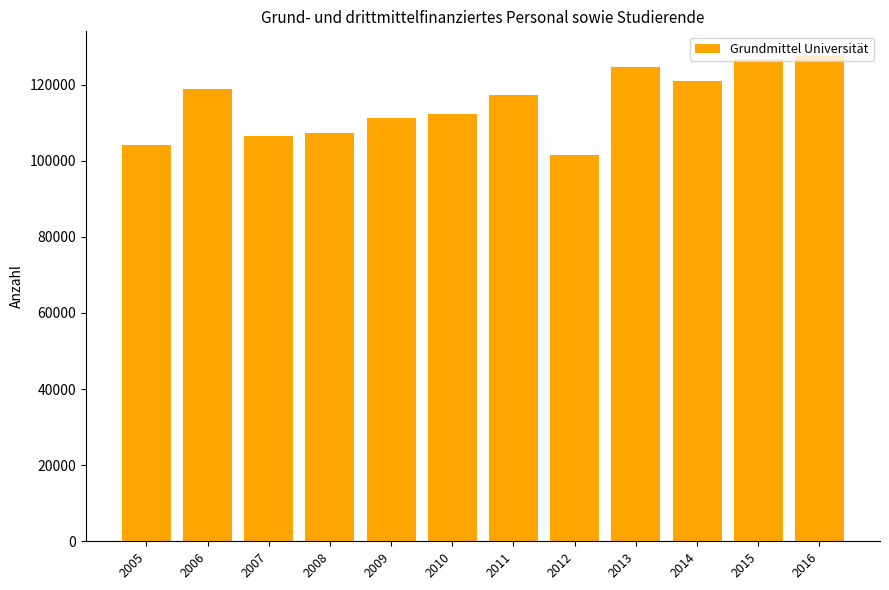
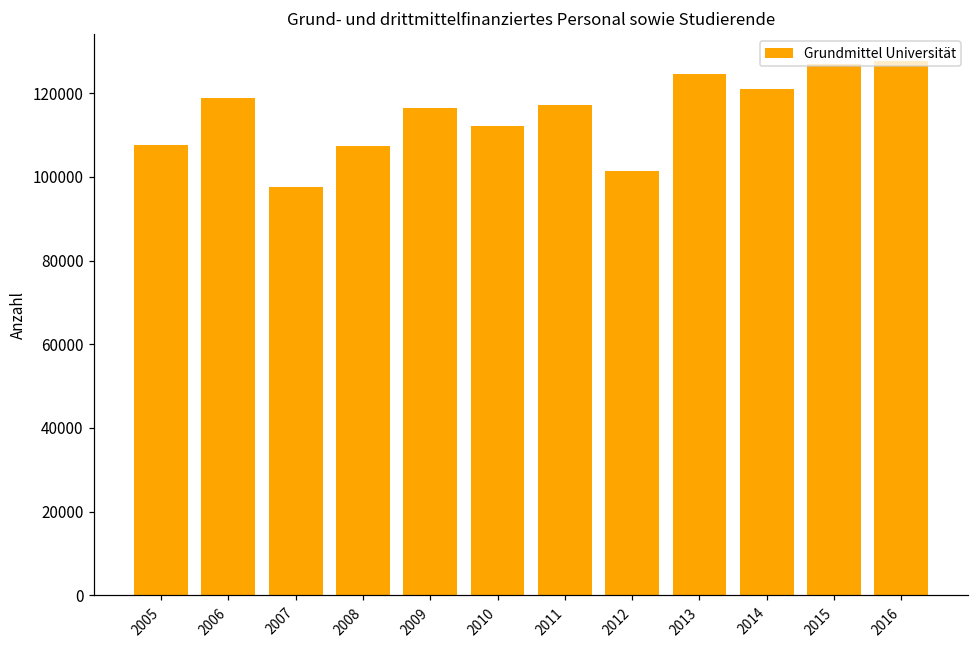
  {
-   "2005": 104000,
+   "2005": 108000,
    "2006": 119000,
-   "2007": 107000,
+   "2007": 98000,
    "2008": 107000,
-   "2009": 111000,
+   "2009": 116000,
    "2010": 112000,
    "2011": 117000,
    "2012": 101000,
    "2013": 125000,
    "2014": 121000
  }
